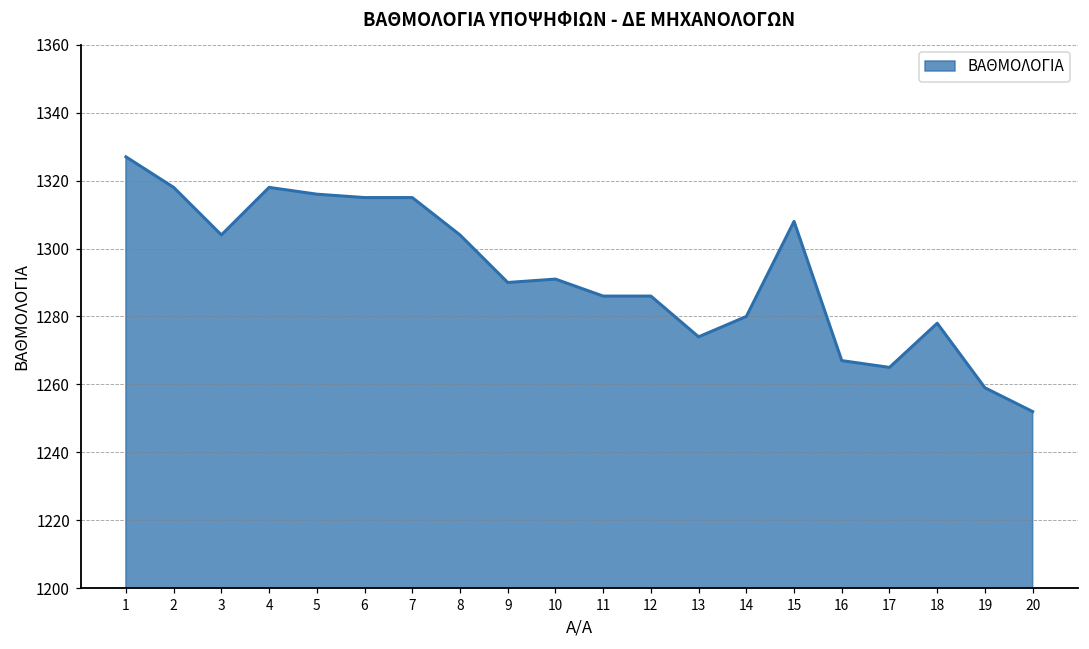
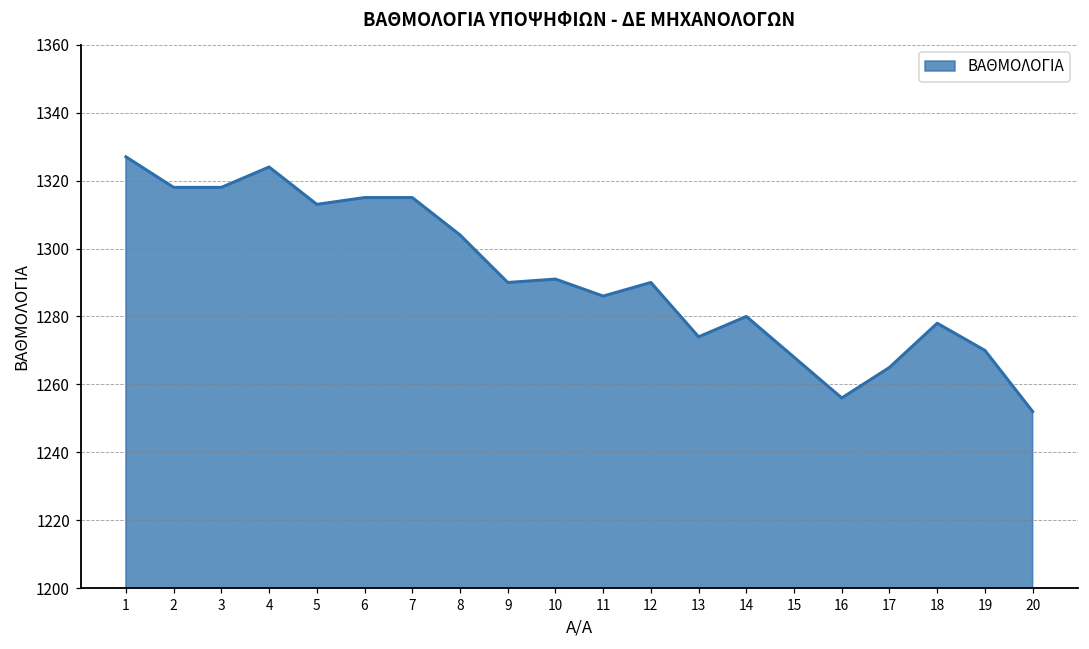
  {
    "1": 1327,
    "2": 1318,
-   "3": 1304,
-   "4": 1318,
-   "5": 1316,
+   "3": 1318,
+   "4": 1324,
+   "5": 1313,
    "6": 1315,
    "7": 1315,
    "8": 1304,
    "9": 1290,
    "10": 1291,
    "11": 1286,
-   "12": 1286,
+   "12": 1290,
    "13": 1274,
    "14": 1280,
-   "15": 1308,
-   "16": 1267,
+   "15": 1268,
+   "16": 1256,
    "17": 1265,
    "18": 1278,
-   "19": 1259,
+   "19": 1270,
    "20": 1252
  }
